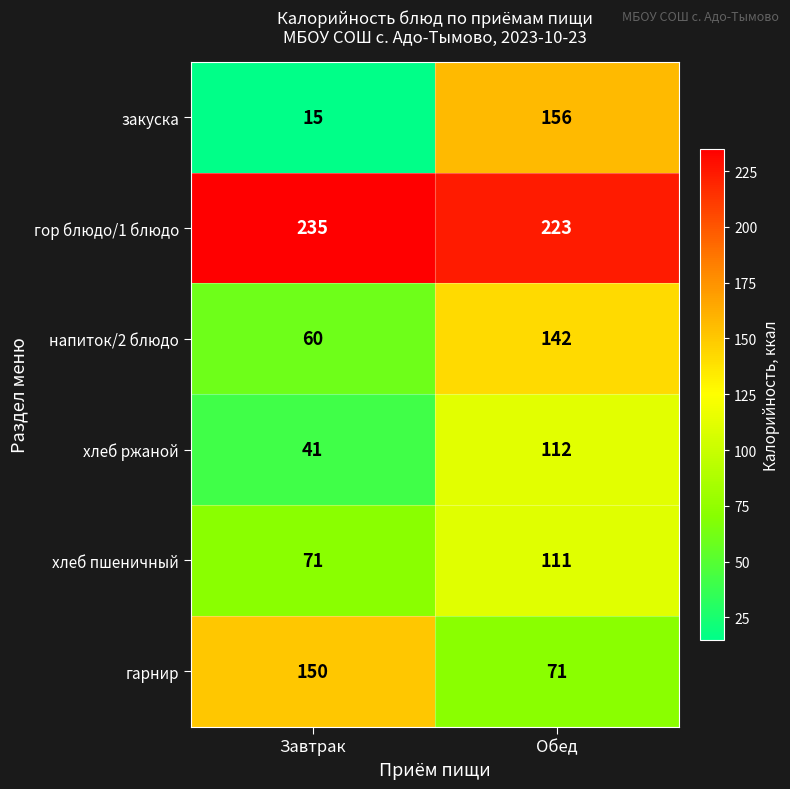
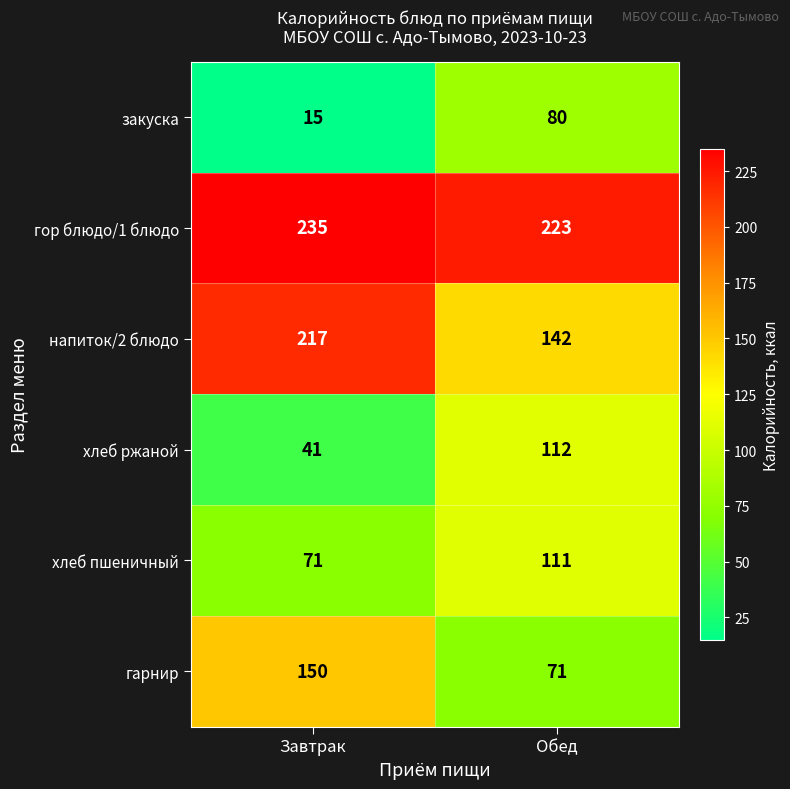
  {
    "закуска": {
      "Завтрак": 15,
-     "Обед": 156
+     "Обед": 80
    },
    "гор блюдо/1 блюдо": {
      "Завтрак": 235,
      "Обед": 223
    },
    "напиток/2 блюдо": {
-     "Завтрак": 60,
+     "Завтрак": 217,
      "Обед": 142
    },
    "хлеб ржаной": {
      "Завтрак": 41,
      "Обед": 112
    },
    "хлеб пшеничный": {
      "Завтрак": 71,
      "Обед": 111
    },
    "гарнир": {
      "Завтрак": 150,
      "Обед": 71
    }
  }
